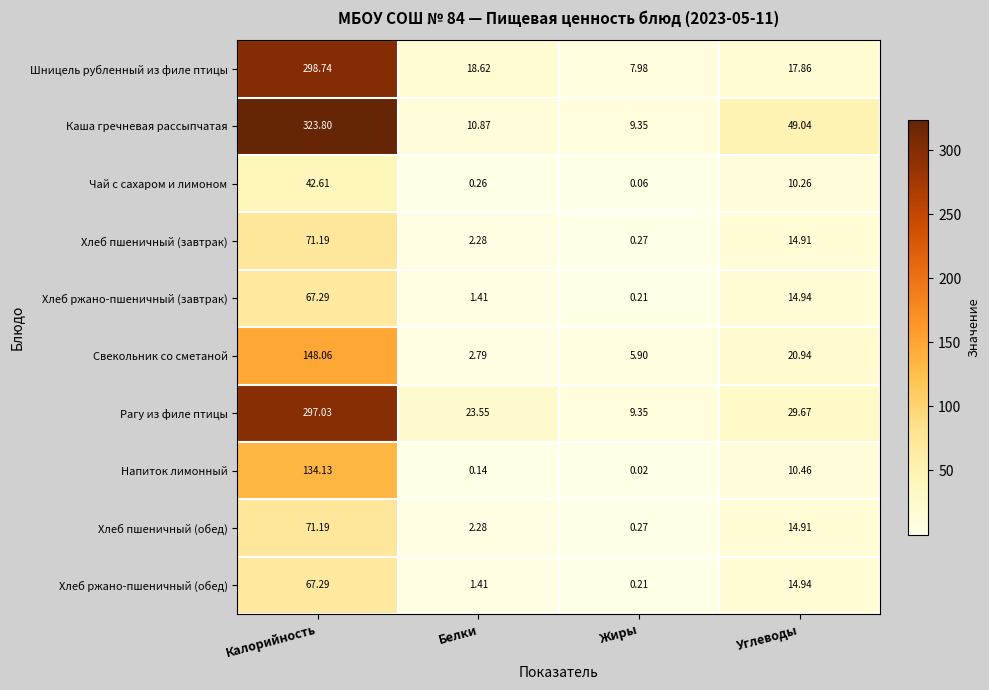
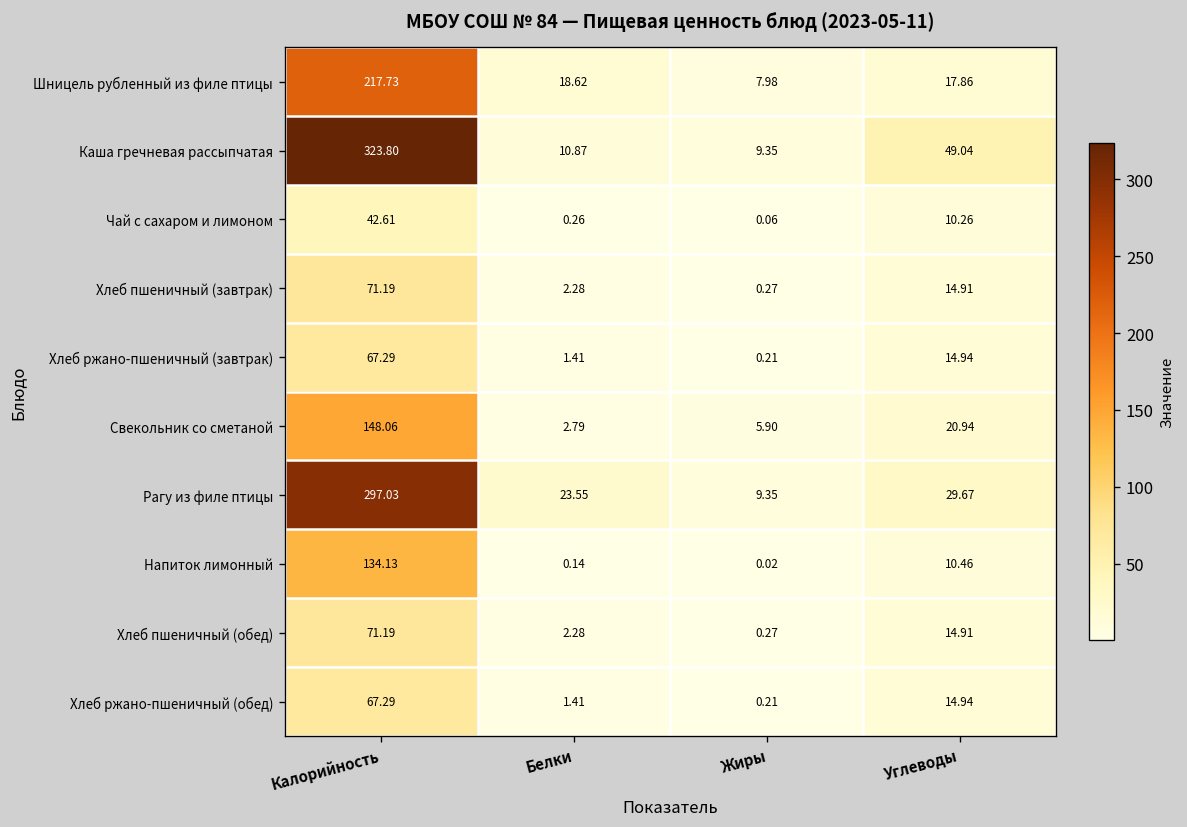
  {
    "Шницель рубленный из филе птицы": {
-     "Калорийность": 298.74,
+     "Калорийность": 217.73,
      "Белки": 18.62,
      "Жиры": 7.98,
      "Углеводы": 17.86
    },
    "Каша гречневая рассыпчатая": {
      "Калорийность": 323.80,
      "Белки": 10.87,
      "Жиры": 9.35,
      "Углеводы": 49.04
    },
    "Чай с сахаром и лимоном": {
      "Калорийность": 42.61,
      "Белки": 0.26,
      "Жиры": 0.06,
      "Углеводы": 10.26
    },
    "Хлеб пшеничный (завтрак)": {
      "Калорийность": 71.19,
      "Белки": 2.28,
      "Жиры": 0.27,
      "Углеводы": 14.91
    },
    "Хлеб ржано-пшеничный (завтрак)": {
      "Калорийность": 67.29,
      "Белки": 1.41,
      "Жиры": 0.21,
      "Углеводы": 14.94
    },
    "Свекольник со сметаной": {
      "Калорийность": 148.06,
      "Белки": 2.79,
      "Жиры": 5.90,
      "Углеводы": 20.94
    },
    "Рагу из филе птицы": {
      "Калорийность": 297.03,
      "Белки": 23.55,
      "Жиры": 9.35,
      "Углеводы": 29.67
    },
    "Напиток лимонный": {
      "Калорийность": 134.13,
      "Белки": 0.14,
      "Жиры": 0.02,
      "Углеводы": 10.46
    },
    "Хлеб пшеничный (обед)": {
      "Калорийность": 71.19,
      "Белки": 2.28,
      "Жиры": 0.27,
      "Углеводы": 14.91
    },
    "Хлеб ржано-пшеничный (обед)": {
      "Калорийность": 67.29,
      "Белки": 1.41,
      "Жиры": 0.21,
      "Углеводы": 14.94
    }
  }
